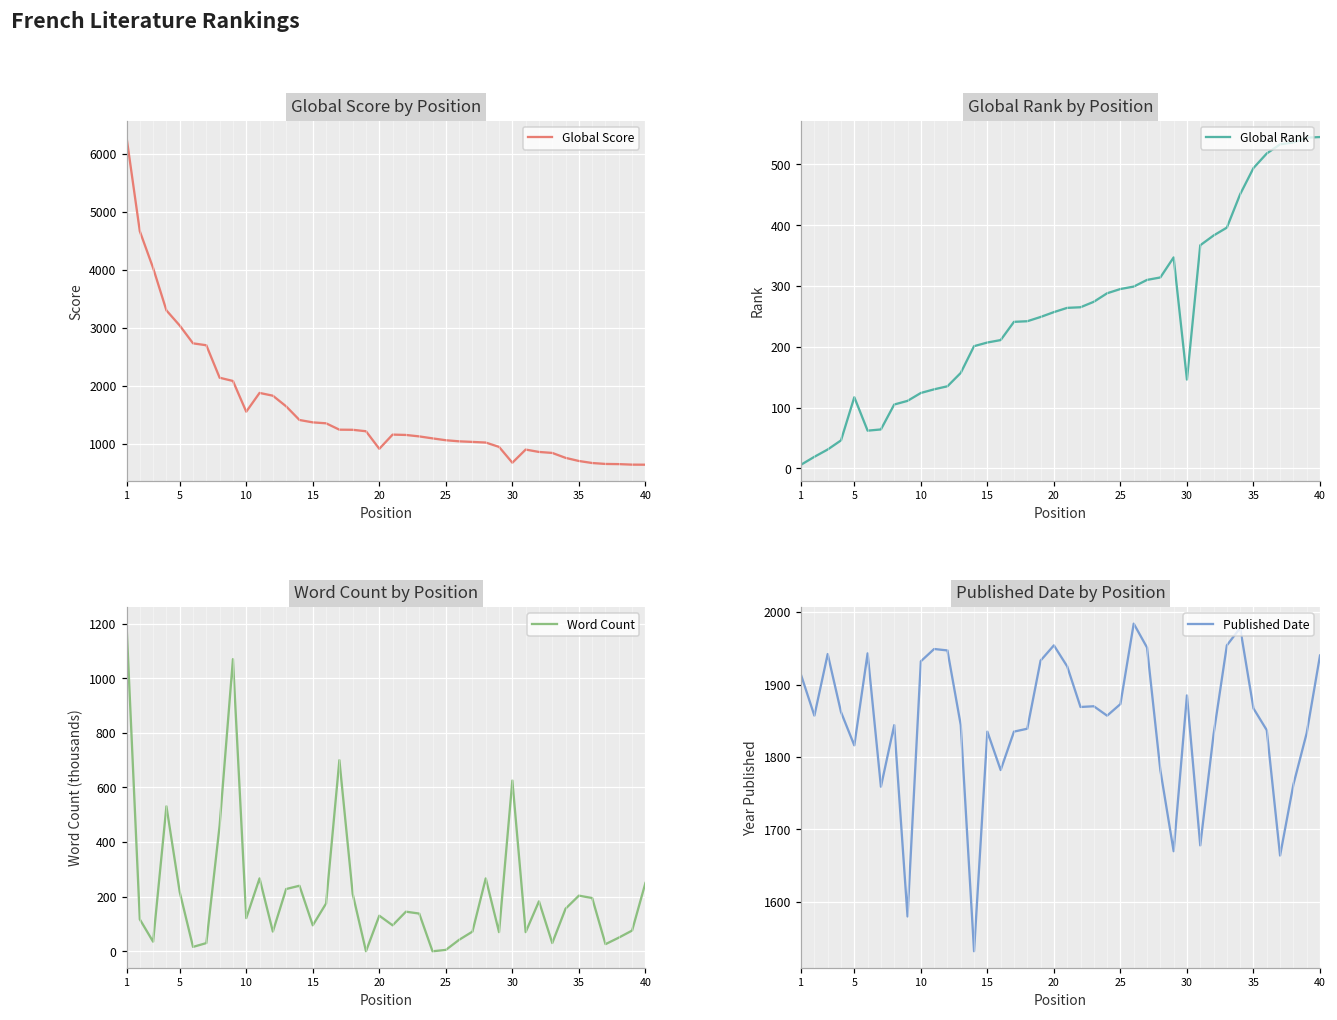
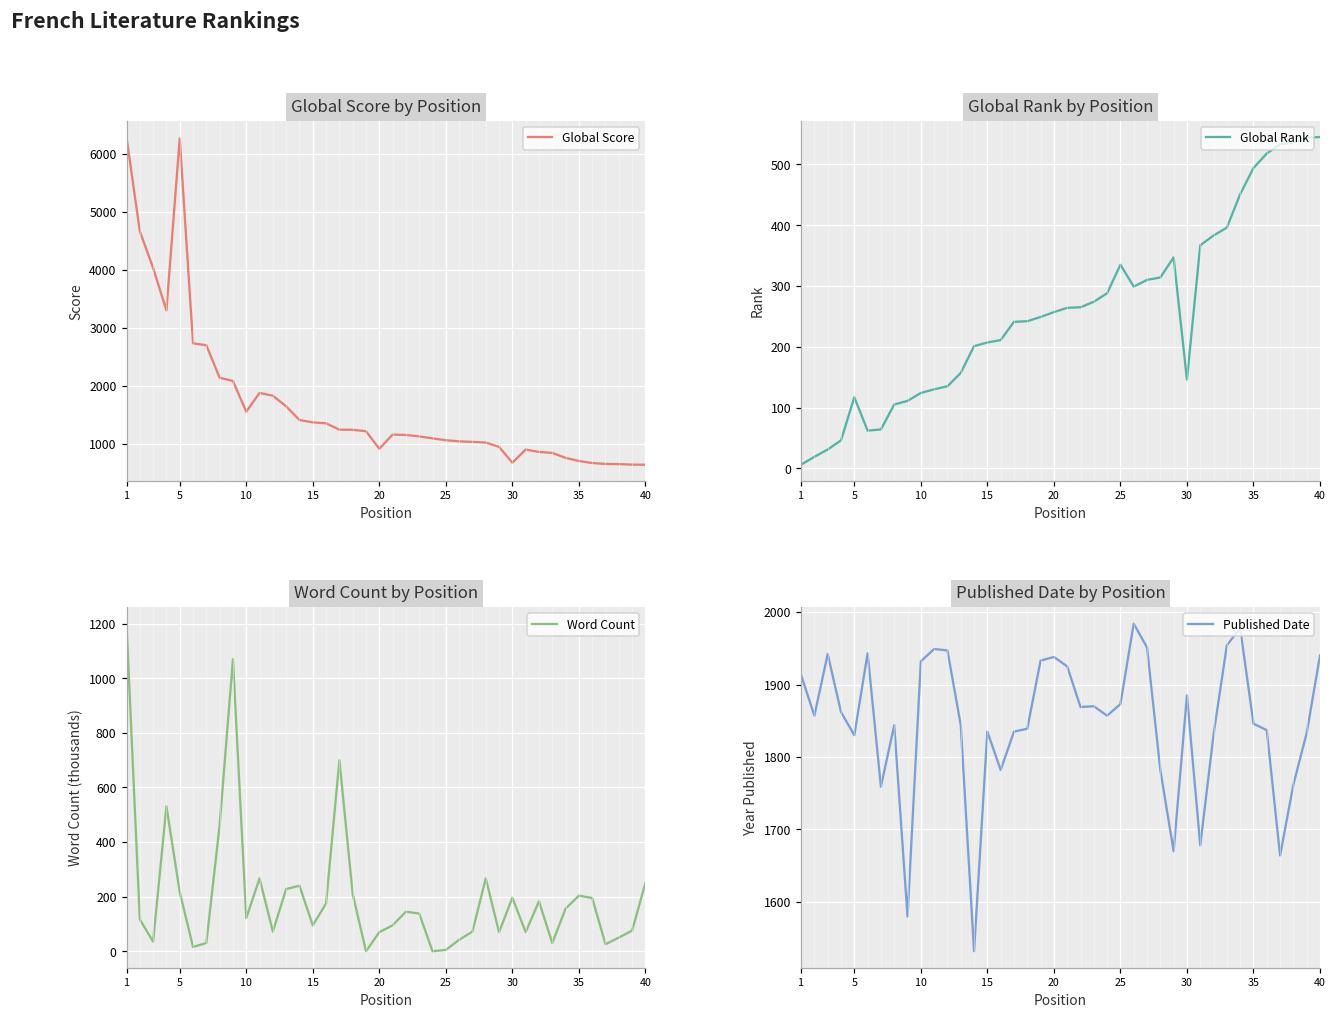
  {
    "Global Score by Position": {
      "1": 6300,
-     "5": 3000,
+     "5": 6300,
      "10": 1600,
      "15": 1400,
      "20": 900,
      "25": 1100,
      "30": 700,
      "35": 700,
      "40": 600
    },
    "Global Rank by Position": {
      "1": 10,
      "5": 120,
      "10": 120,
      "15": 210,
      "20": 260,
-     "25": 300,
+     "25": 340,
      "30": 150,
      "35": 490,
      "40": 550
    },
    "Word Count by Position": {
      "1": 1200,
      "5": 220,
      "10": 120,
      "15": 100,
-     "20": 130,
+     "20": 70,
      "25": 10,
-     "30": 630,
+     "30": 200,
      "35": 200,
      "40": 250
    },
    "Published Date by Position": {
      "1": 1910,
-     "5": 1820,
+     "5": 1830,
      "10": 1930,
      "15": 1840,
-     "20": 1950,
+     "20": 1940,
      "25": 1870,
      "30": 1890,
-     "35": 1870,
+     "35": 1850,
      "40": 1940
    }
  }
